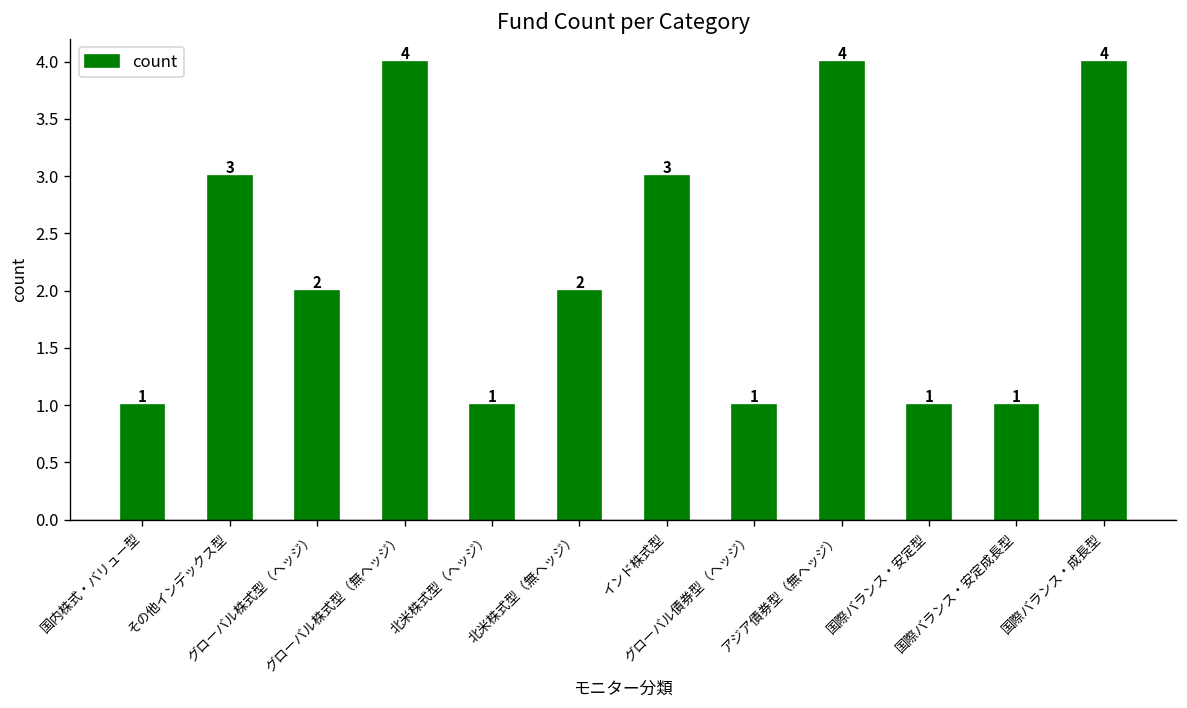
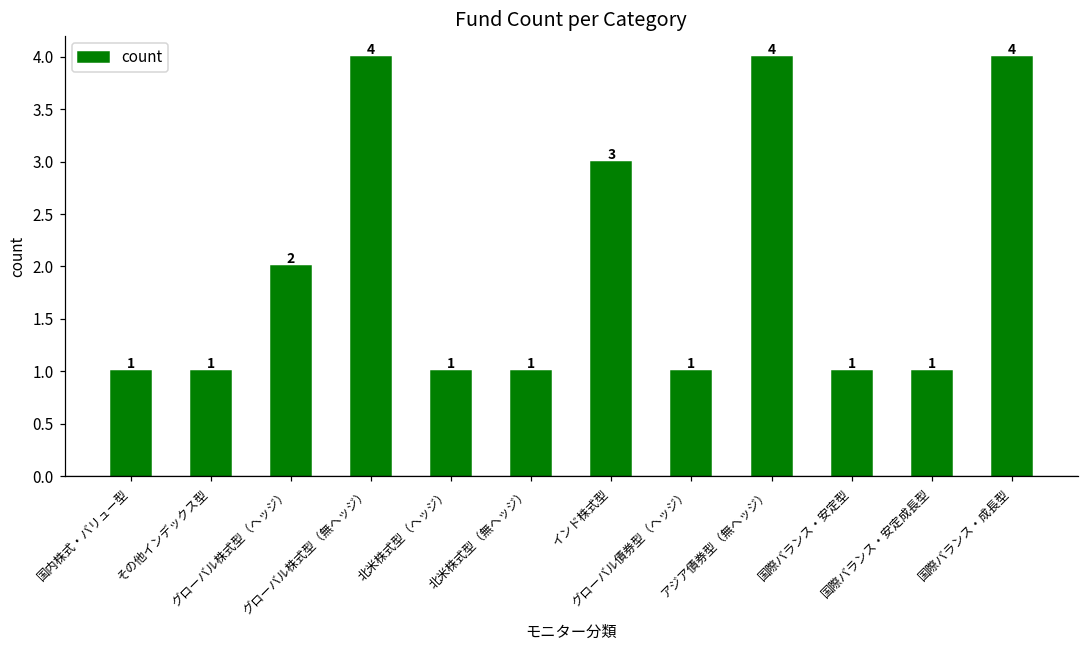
  {
    "国内株式・バリュー型": 1,
-   "その他インデックス型": 3,
+   "その他インデックス型": 1,
    "グローバル株式型（ヘッジ）": 2,
    "グローバル株式型（無ヘッジ）": 4,
    "北米株式型（ヘッジ）": 1,
-   "北米株式型（無ヘッジ）": 2,
+   "北米株式型（無ヘッジ）": 1,
    "インド株式型": 3,
    "グローバル債券型（ヘッジ）": 1,
    "アジア債券型（無ヘッジ）": 4,
    "国際バランス・安定型": 1,
    "国際バランス・安定成長型": 1,
    "国際バランス・成長型": 4
  }
